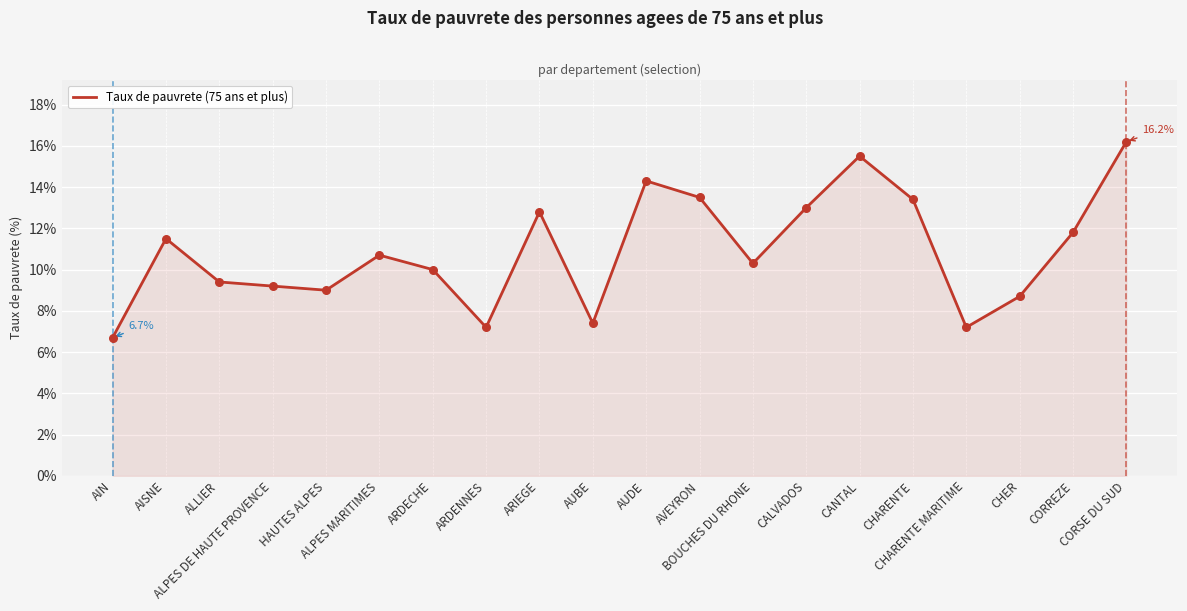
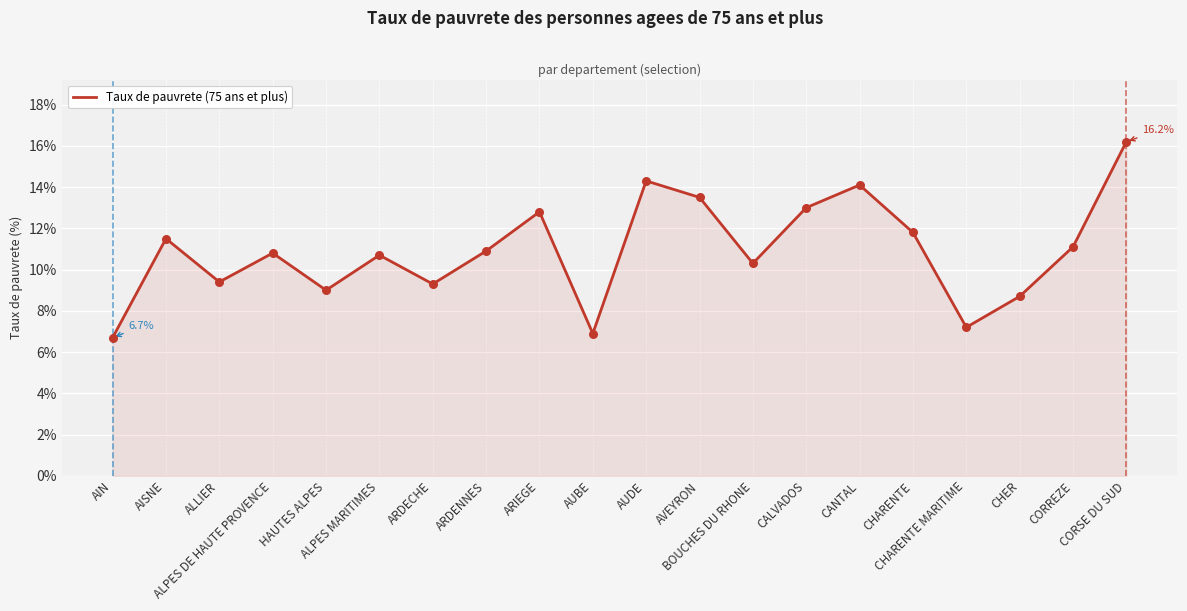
  {
    "AISNE": "11.5%",
    "ALLIER": "9.4%",
-   "ALPES DE HAUTE PROVENCE": "9.2%",
+   "ALPES DE HAUTE PROVENCE": "10.8%",
    "HAUTES ALPES": "9.0%",
    "ALPES MARITIMES": "10.7%",
-   "ARDECHE": "10.0%",
-   "ARDENNES": "7.2%",
+   "ARDECHE": "9.3%",
+   "ARDENNES": "10.9%",
    "ARIEGE": "12.8%",
-   "AUBE": "7.4%",
+   "AUBE": "6.9%",
    "AUDE": "14.3%",
    "AVEYRON": "13.5%",
    "BOUCHES DU RHONE": "10.3%",
    "CALVADOS": "13.0%",
-   "CANTAL": "15.5%",
-   "CHARENTE": "13.4%",
+   "CANTAL": "14.1%",
+   "CHARENTE": "11.8%",
    "CHARENTE MARITIME": "7.2%",
    "CHER": "8.7%",
-   "CORREZE": "11.8%"
+   "CORREZE": "11.1%"
  }
